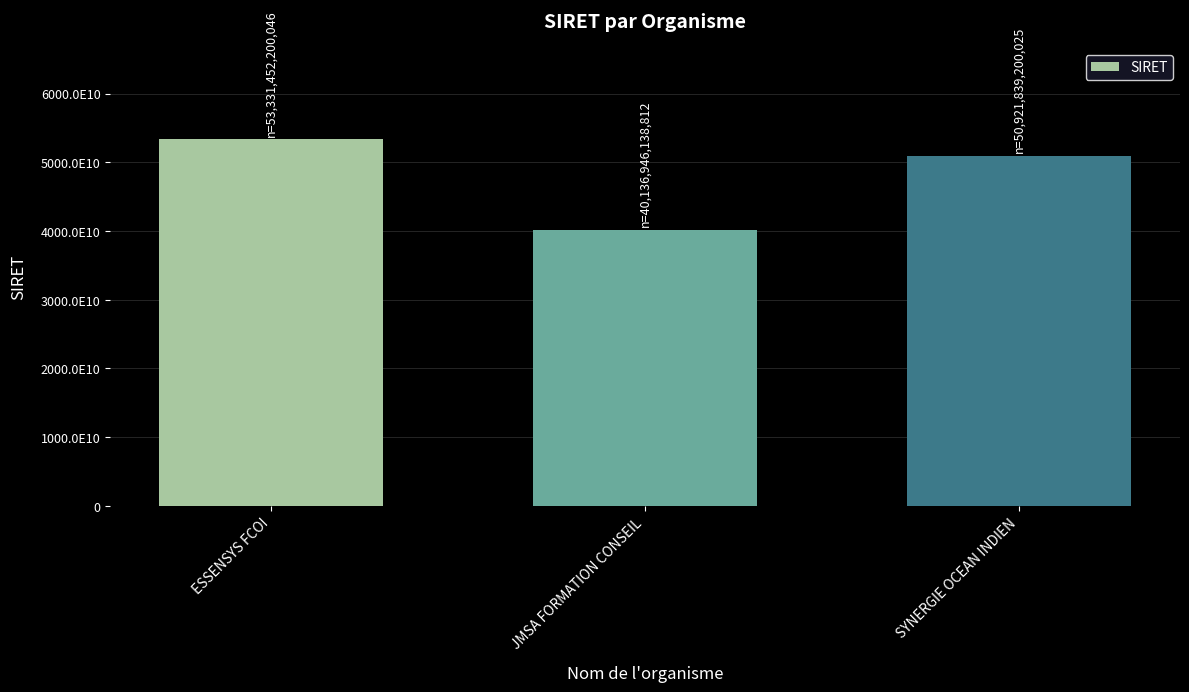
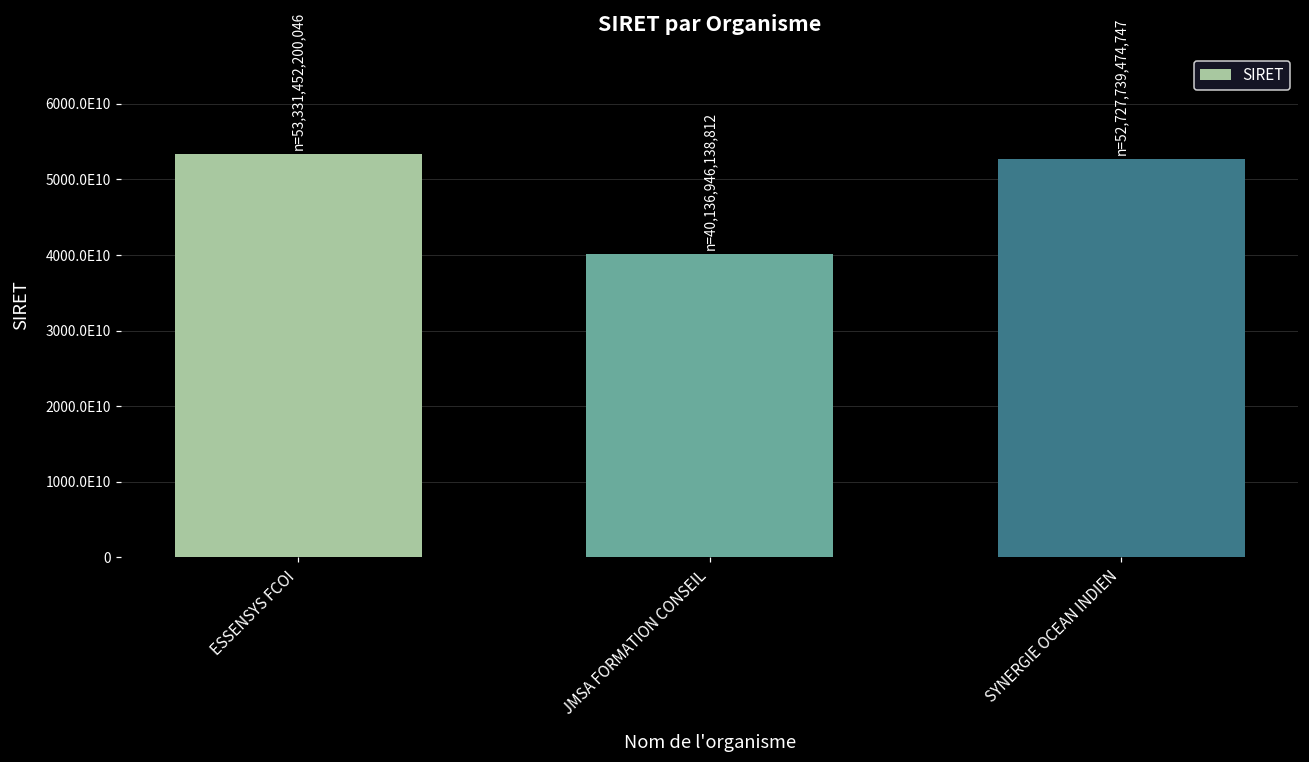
  {
    "ESSENSYS FCOI": "53,331,452,200,046",
    "JMSA FORMATION CONSEIL": "40,136,946,138,812",
-   "SYNERGIE OCEAN INDIEN": "50,921,839,200,025"
+   "SYNERGIE OCEAN INDIEN": "52,727,739,474,747"
  }
